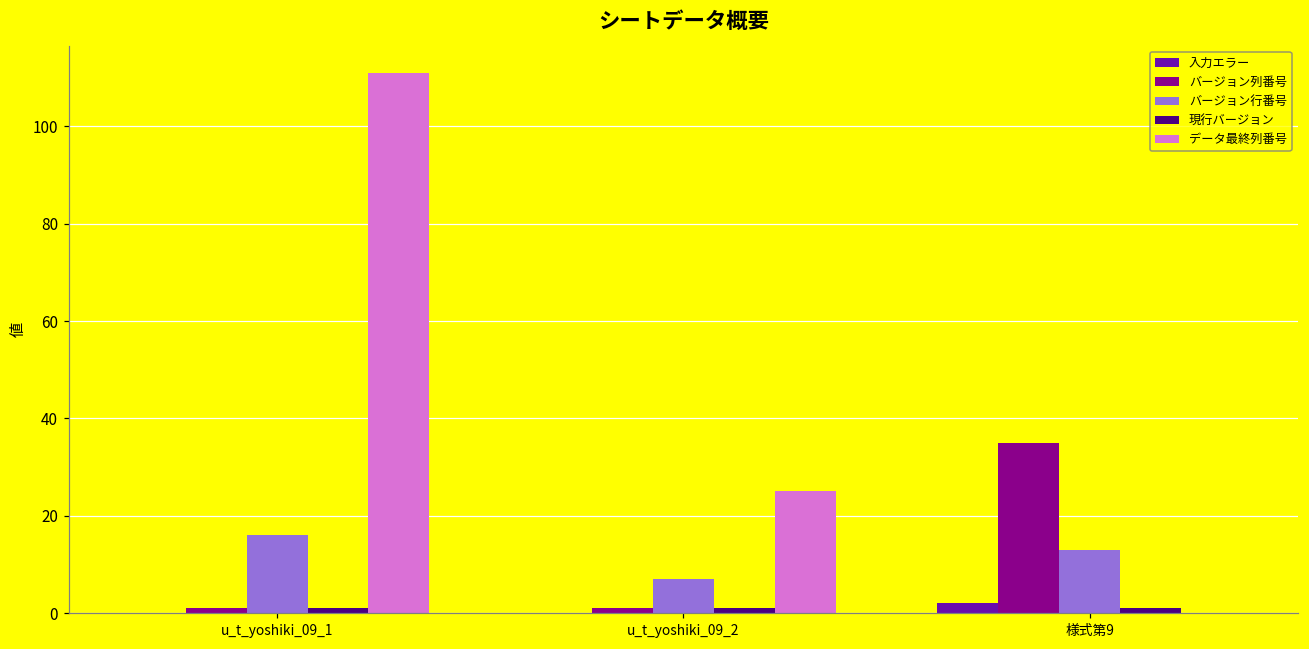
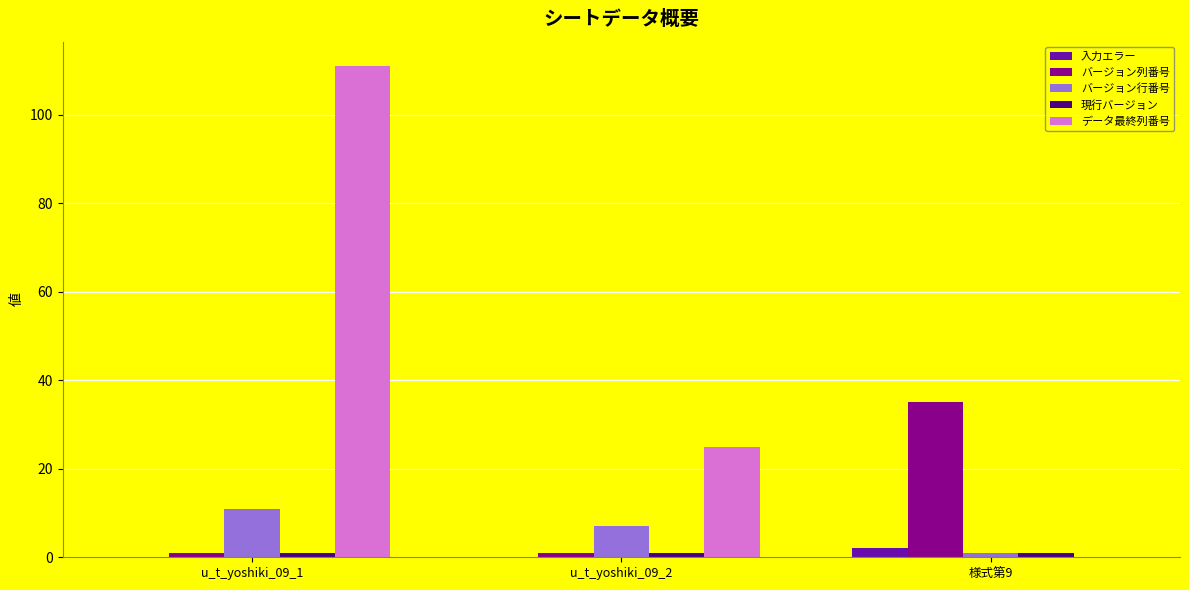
  {
    "バージョン行番号": {
-     "u_t_yoshiki_09_1": 16,
+     "u_t_yoshiki_09_1": 11,
      "u_t_yoshiki_09_2": 7,
-     "様式第9": 13
+     "様式第9": 1
    },
    "データ最終列番号": {
      "u_t_yoshiki_09_1": 111,
      "u_t_yoshiki_09_2": 25,
      "様式第9": 0
    }
  }
